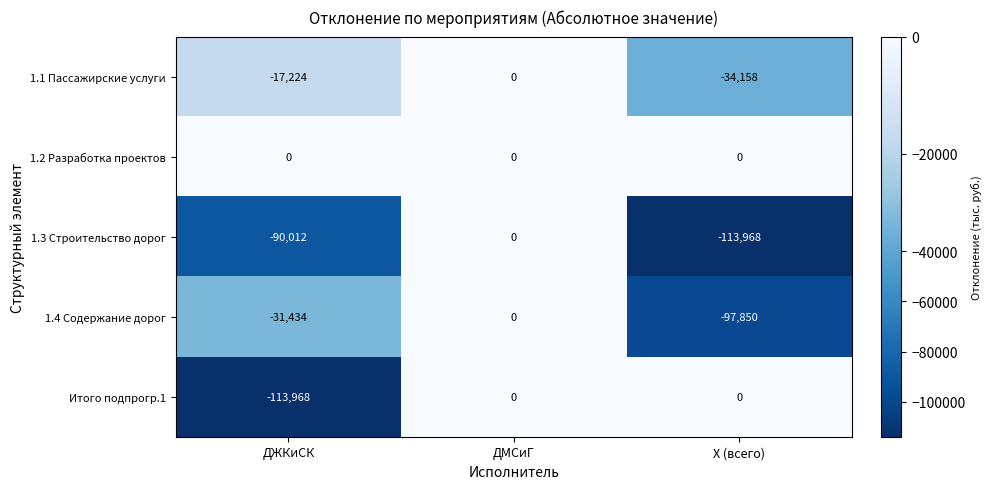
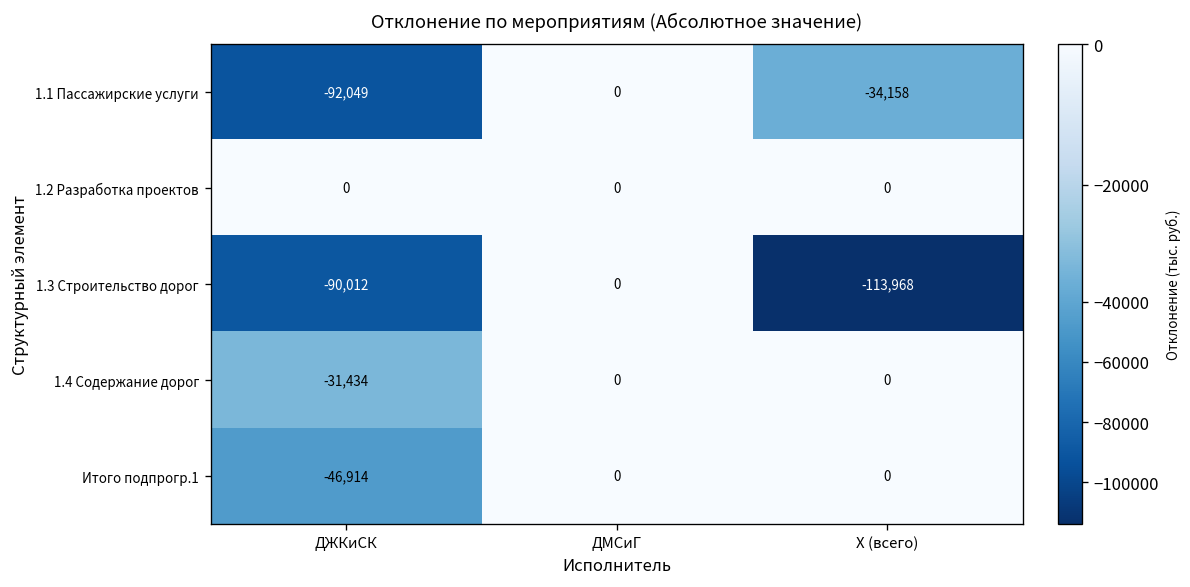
  {
    "1.1 Пассажирские услуги": {
-     "ДЖКиСК": "-17,224",
+     "ДЖКиСК": "-92,049",
      "ДМСиГ": "0",
      "Х (всего)": "-34,158"
    },
    "1.2 Разработка проектов": {
      "ДЖКиСК": "0",
      "ДМСиГ": "0",
      "Х (всего)": "0"
    },
    "1.3 Строительство дорог": {
      "ДЖКиСК": "-90,012",
      "ДМСиГ": "0",
      "Х (всего)": "-113,968"
    },
    "1.4 Содержание дорог": {
      "ДЖКиСК": "-31,434",
      "ДМСиГ": "0",
-     "Х (всего)": "-97,850"
+     "Х (всего)": "0"
    },
    "Итого подпрогр.1": {
-     "ДЖКиСК": "-113,968",
+     "ДЖКиСК": "-46,914",
      "ДМСиГ": "0",
      "Х (всего)": "0"
    }
  }
